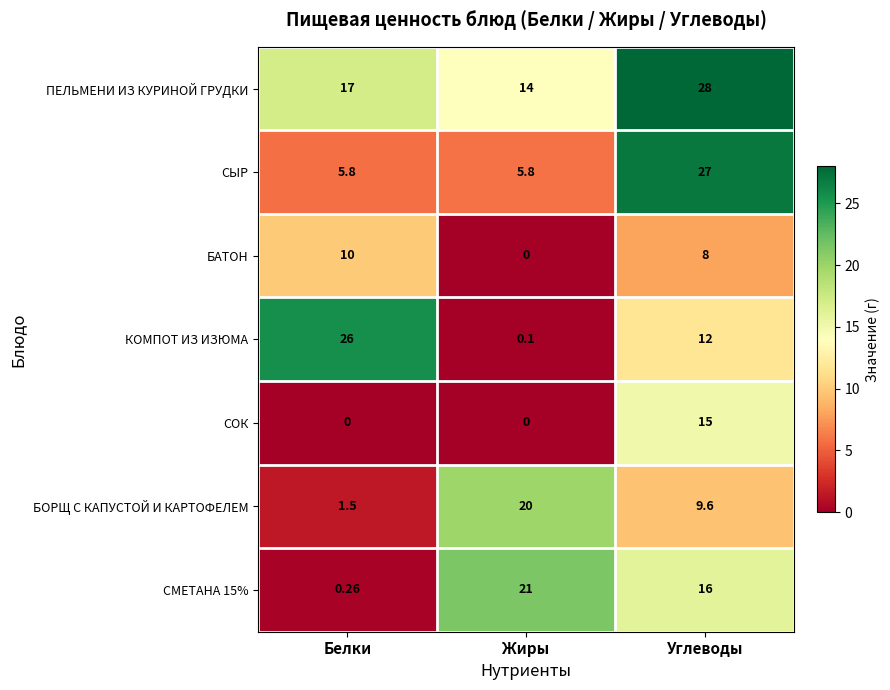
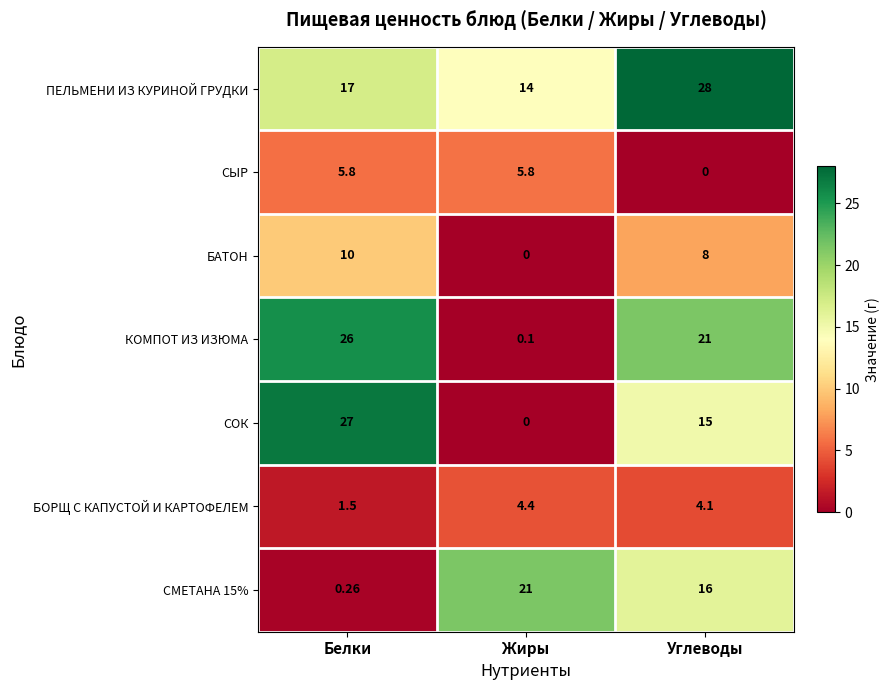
  {
    "ПЕЛЬМЕНИ ИЗ КУРИНОЙ ГРУДКИ": {
      "Белки": 17,
      "Жиры": 14,
      "Углеводы": 28
    },
    "СЫР": {
      "Белки": 5.8,
      "Жиры": 5.8,
-     "Углеводы": 27
+     "Углеводы": 0
    },
    "БАТОН": {
      "Белки": 10,
      "Жиры": 0,
      "Углеводы": 8
    },
    "КОМПОТ ИЗ ИЗЮМА": {
      "Белки": 26,
      "Жиры": 0.1,
-     "Углеводы": 12
+     "Углеводы": 21
    },
    "СОК": {
-     "Белки": 0,
+     "Белки": 27,
      "Жиры": 0,
      "Углеводы": 15
    },
    "БОРЩ С КАПУСТОЙ И КАРТОФЕЛЕМ": {
      "Белки": 1.5,
-     "Жиры": 20,
-     "Углеводы": 9.6
+     "Жиры": 4.4,
+     "Углеводы": 4.1
    },
    "СМЕТАНА 15%": {
      "Белки": 0.26,
      "Жиры": 21,
      "Углеводы": 16
    }
  }
